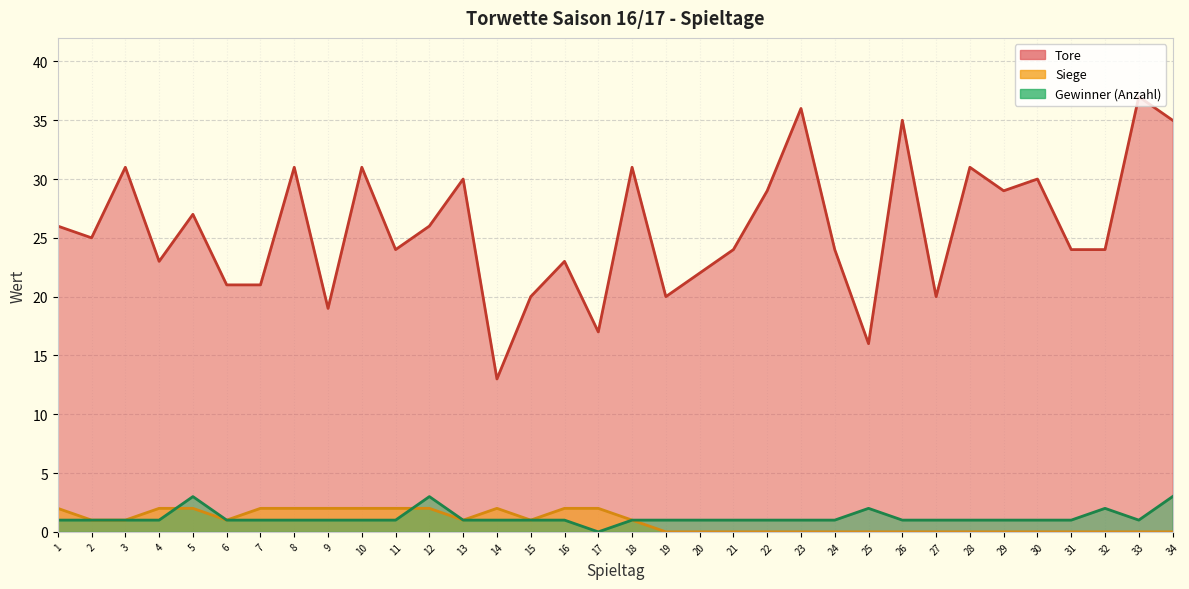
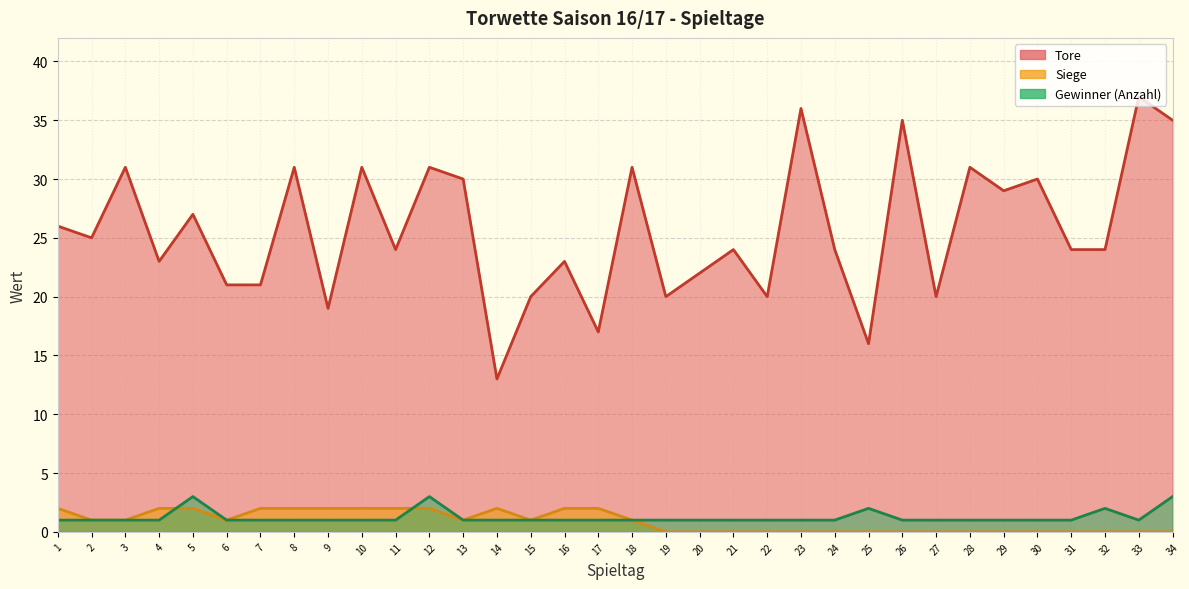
  {
    "Tore": {
      "1": 26,
      "2": 25,
      "3": 31,
      "4": 23,
      "5": 27,
      "6": 21,
      "7": 21,
      "8": 31,
      "9": 19,
      "10": 31,
      "11": 24,
-     "12": 26,
+     "12": 31,
      "13": 30,
      "14": 13,
      "15": 20,
      "16": 23,
      "17": 17,
      "18": 31,
      "19": 20,
      "20": 22,
      "21": 24,
-     "22": 29,
+     "22": 20,
      "23": 36,
      "24": 24,
      "25": 16,
      "26": 35,
      "27": 20,
      "28": 31,
      "29": 29,
      "30": 30,
      "31": 24,
      "32": 24,
      "34": 35
    },
    "Siege": {
      "1": 2,
      "4": 2,
      "5": 2,
      "7": 2,
      "8": 2,
      "9": 2,
      "10": 2,
      "11": 2,
      "12": 2,
      "14": 2,
      "16": 2,
      "17": 2,
      "19": 0,
      "20": 0,
      "21": 0,
      "22": 0,
      "23": 0,
      "24": 0,
      "25": 0,
      "26": 0,
      "27": 0,
      "28": 0,
      "29": 0,
      "30": 0,
      "31": 0,
      "32": 0,
      "33": 0,
      "34": 0
    },
    "Gewinner (Anzahl)": {
      "1": 1,
      "4": 1,
      "5": 3,
      "7": 1,
      "8": 1,
      "9": 1,
      "10": 1,
      "11": 1,
      "12": 3,
      "14": 1,
      "16": 1,
-     "17": 0,
+     "17": 1,
      "19": 1,
      "20": 1,
      "21": 1,
      "22": 1,
      "23": 1,
      "24": 1,
      "25": 2,
      "26": 1,
      "27": 1,
      "28": 1,
      "29": 1,
      "30": 1,
      "31": 1,
      "32": 2,
      "33": 1,
      "34": 3
    }
  }
